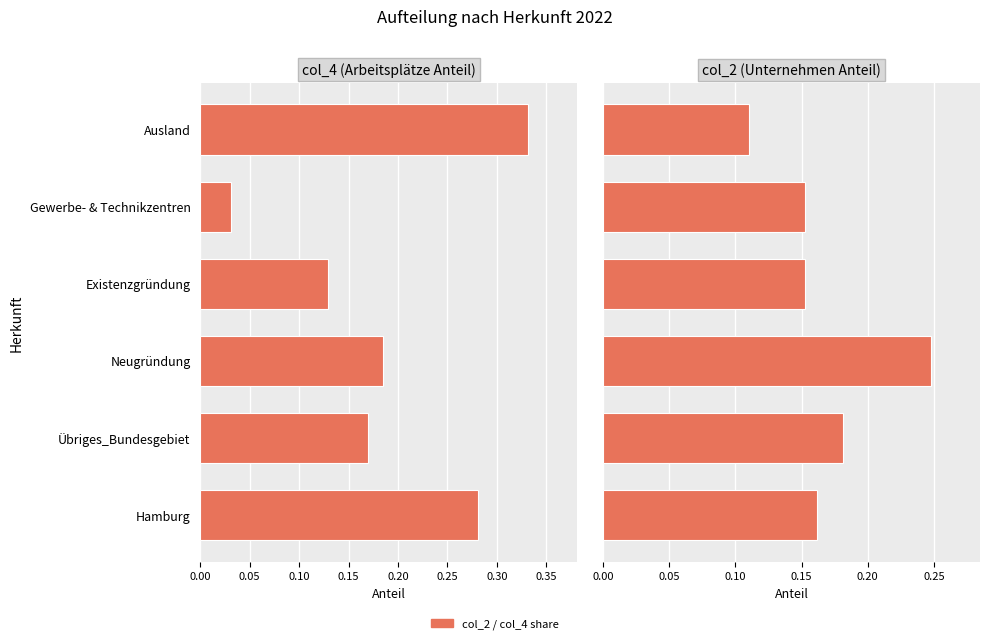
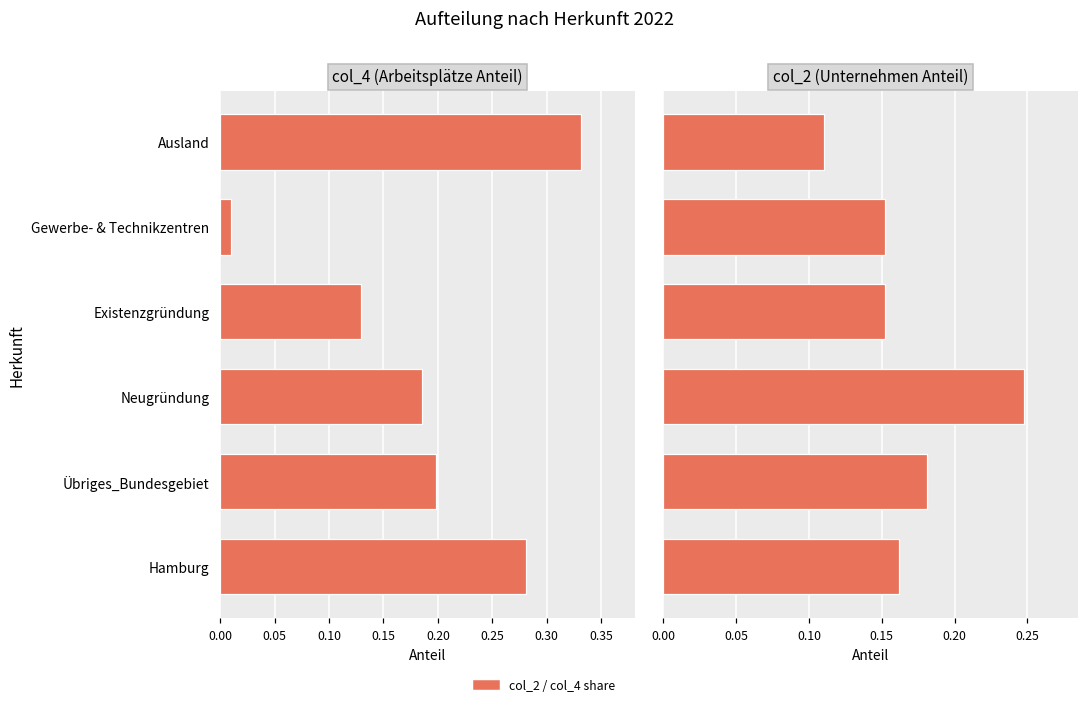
  {
    "col_4 (Arbeitsplätze Anteil)": {
      "Ausland": 0.33,
-     "Gewerbe- & Technikzentren": 0.03,
+     "Gewerbe- & Technikzentren": 0.01,
      "Existenzgründung": 0.13,
      "Neugründung": 0.19,
-     "Übriges_Bundesgebiet": 0.17,
+     "Übriges_Bundesgebiet": 0.20,
      "Hamburg": 0.28
    }
  }
